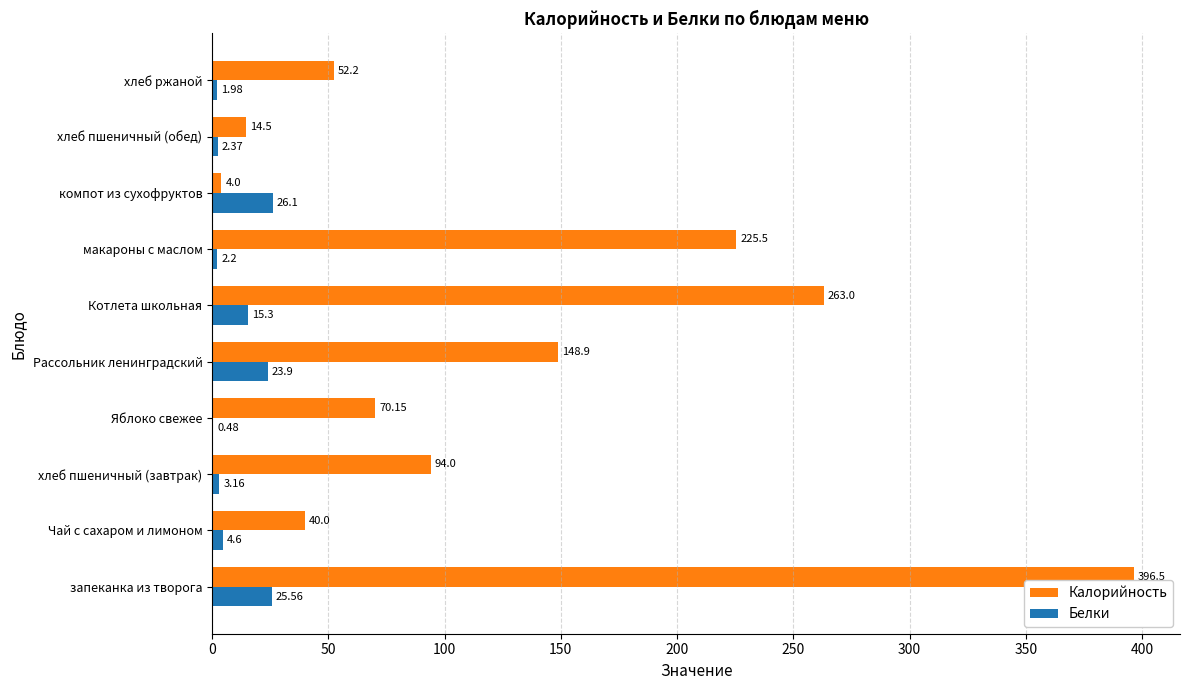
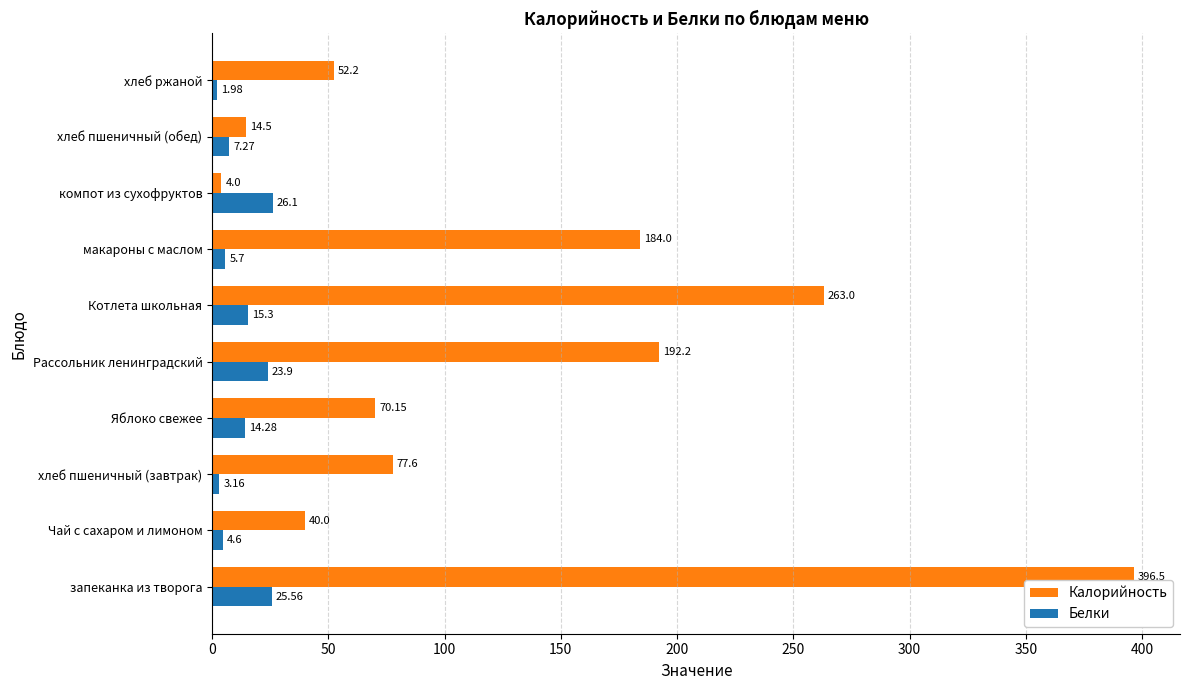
  {
    "Калорийность": {
      "хлеб ржаной": 52.2,
      "хлеб пшеничный (обед)": 14.5,
      "компот из сухофруктов": 4.0,
-     "макароны с маслом": 225.5,
+     "макароны с маслом": 184.0,
      "Котлета школьная": 263.0,
-     "Рассольник ленинградский": 148.9,
+     "Рассольник ленинградский": 192.2,
      "Яблоко свежее": 70.15,
-     "хлеб пшеничный (завтрак)": 94.0,
+     "хлеб пшеничный (завтрак)": 77.6,
      "Чай с сахаром и лимоном": 40.0
    },
    "Белки": {
      "хлеб ржаной": 1.98,
-     "хлеб пшеничный (обед)": 2.37,
+     "хлеб пшеничный (обед)": 7.27,
      "компот из сухофруктов": 26.1,
-     "макароны с маслом": 2.2,
+     "макароны с маслом": 5.7,
      "Котлета школьная": 15.3,
      "Рассольник ленинградский": 23.9,
-     "Яблоко свежее": 0.48,
+     "Яблоко свежее": 14.28,
      "хлеб пшеничный (завтрак)": 3.16,
      "Чай с сахаром и лимоном": 4.6,
      "запеканка из творога": 25.56
    }
  }
